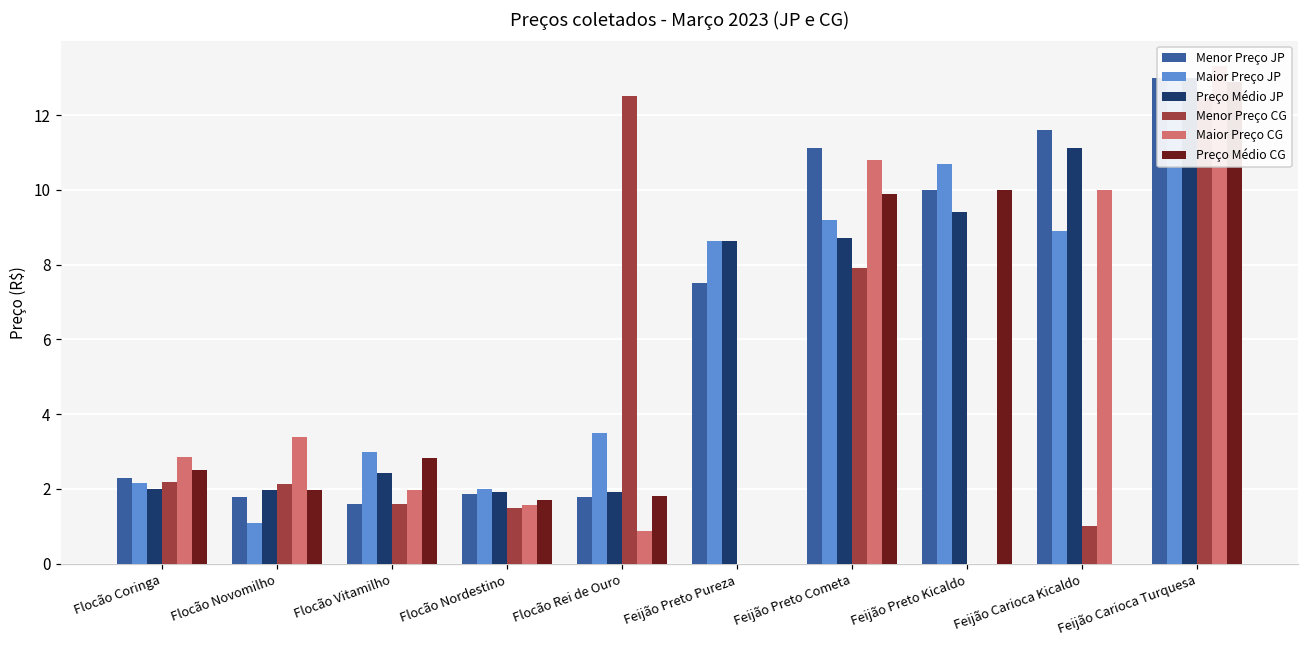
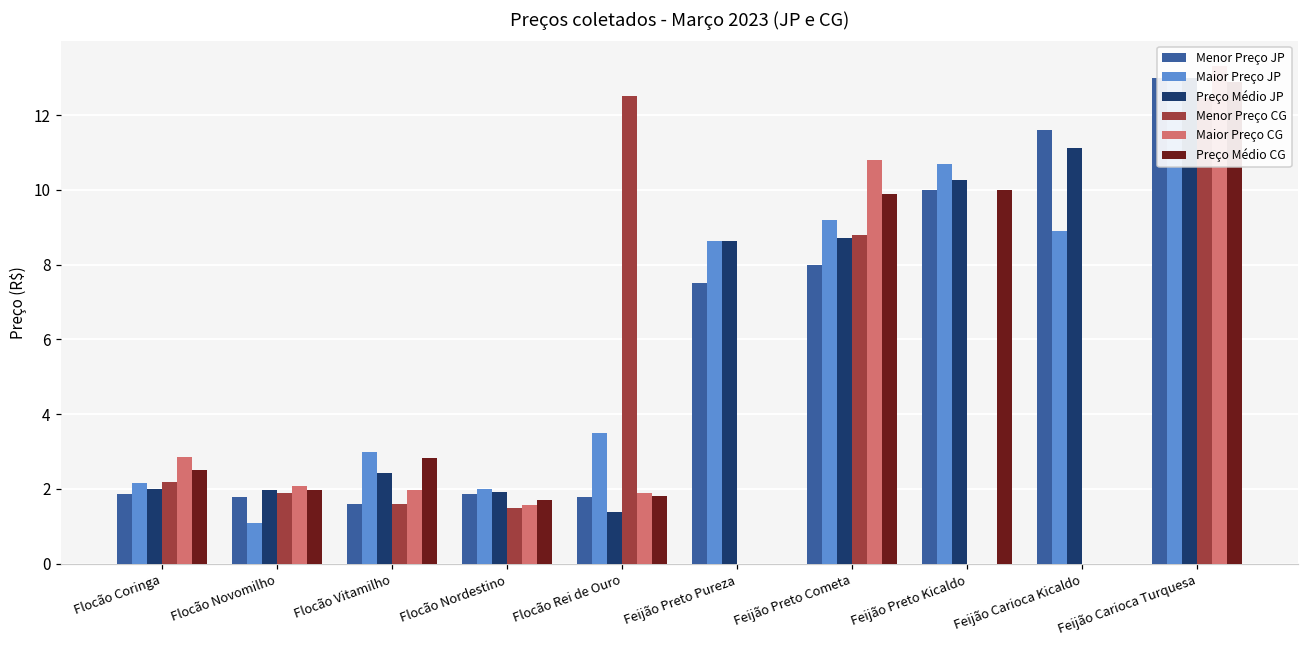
  {
    "Menor Preço JP": {
-     "Flocão Coringa": 2.3,
+     "Flocão Coringa": 1.9,
      "Flocão Novomilho": 1.8,
      "Flocão Vitamilho": 1.6,
      "Flocão Nordestino": 1.9,
      "Flocão Rei de Ouro": 1.8,
      "Feijão Preto Pureza": 7.5,
-     "Feijão Preto Cometa": 11.1,
+     "Feijão Preto Cometa": 8.0,
      "Feijão Preto Kicaldo": 10.0,
      "Feijão Carioca Kicaldo": 11.6
    },
    "Maior Preço JP": {
      "Flocão Coringa": 2.2,
      "Flocão Novomilho": 1.1,
      "Flocão Vitamilho": 3.0,
      "Flocão Nordestino": 2.0,
      "Flocão Rei de Ouro": 3.5,
      "Feijão Preto Pureza": 8.6,
      "Feijão Preto Cometa": 9.2,
      "Feijão Preto Kicaldo": 10.7,
      "Feijão Carioca Kicaldo": 8.9
    },
    "Preço Médio JP": {
      "Flocão Coringa": 2.0,
      "Flocão Novomilho": 2.0,
      "Flocão Vitamilho": 2.4,
      "Flocão Nordestino": 1.9,
-     "Flocão Rei de Ouro": 1.9,
+     "Flocão Rei de Ouro": 1.4,
      "Feijão Preto Pureza": 8.6,
      "Feijão Preto Cometa": 8.7,
-     "Feijão Preto Kicaldo": 9.4,
+     "Feijão Preto Kicaldo": 10.3,
      "Feijão Carioca Kicaldo": 11.1
    },
    "Menor Preço CG": {
      "Flocão Coringa": 2.2,
-     "Flocão Novomilho": 2.1,
+     "Flocão Novomilho": 1.9,
      "Flocão Vitamilho": 1.6,
      "Flocão Nordestino": 1.5,
      "Flocão Rei de Ouro": 12.5,
      "Feijão Preto Pureza": 0.0,
-     "Feijão Preto Cometa": 7.9,
+     "Feijão Preto Cometa": 8.8,
      "Feijão Preto Kicaldo": 0.0,
-     "Feijão Carioca Kicaldo": 1
+     "Feijão Carioca Kicaldo": 0
    },
    "Maior Preço CG": {
      "Flocão Coringa": 2.9,
-     "Flocão Novomilho": 3.4,
+     "Flocão Novomilho": 2.1,
      "Flocão Vitamilho": 2.0,
      "Flocão Nordestino": 1.6,
-     "Flocão Rei de Ouro": 0.9,
+     "Flocão Rei de Ouro": 1.9,
      "Feijão Preto Pureza": 0.0,
      "Feijão Preto Cometa": 10.8,
      "Feijão Preto Kicaldo": 0.0,
-     "Feijão Carioca Kicaldo": 10
+     "Feijão Carioca Kicaldo": 0
    },
    "Preço Médio CG": {
      "Flocão Coringa": 2.5,
      "Flocão Novomilho": 2.0,
      "Flocão Vitamilho": 2.8,
      "Flocão Nordestino": 1.7,
      "Flocão Rei de Ouro": 1.8,
      "Feijão Preto Pureza": 0.0,
      "Feijão Preto Cometa": 9.9,
      "Feijão Preto Kicaldo": 10.0,
      "Feijão Carioca Kicaldo": 0.0
    }
  }
